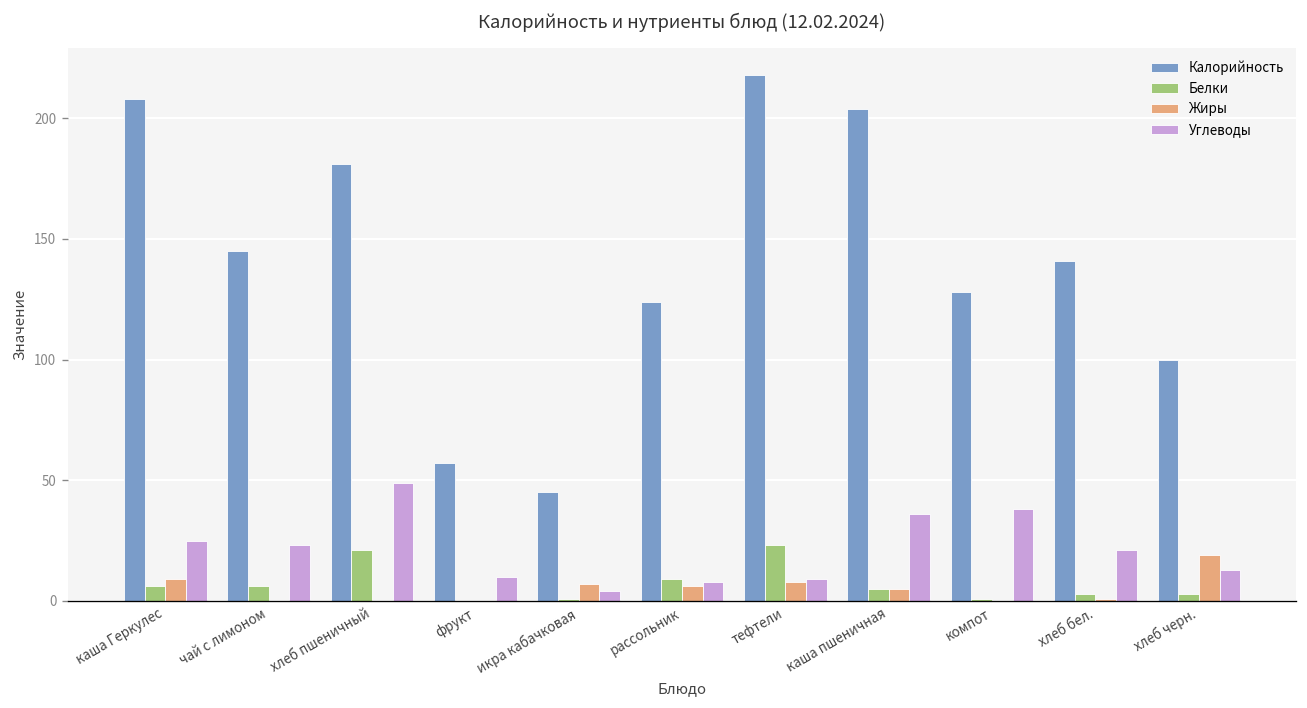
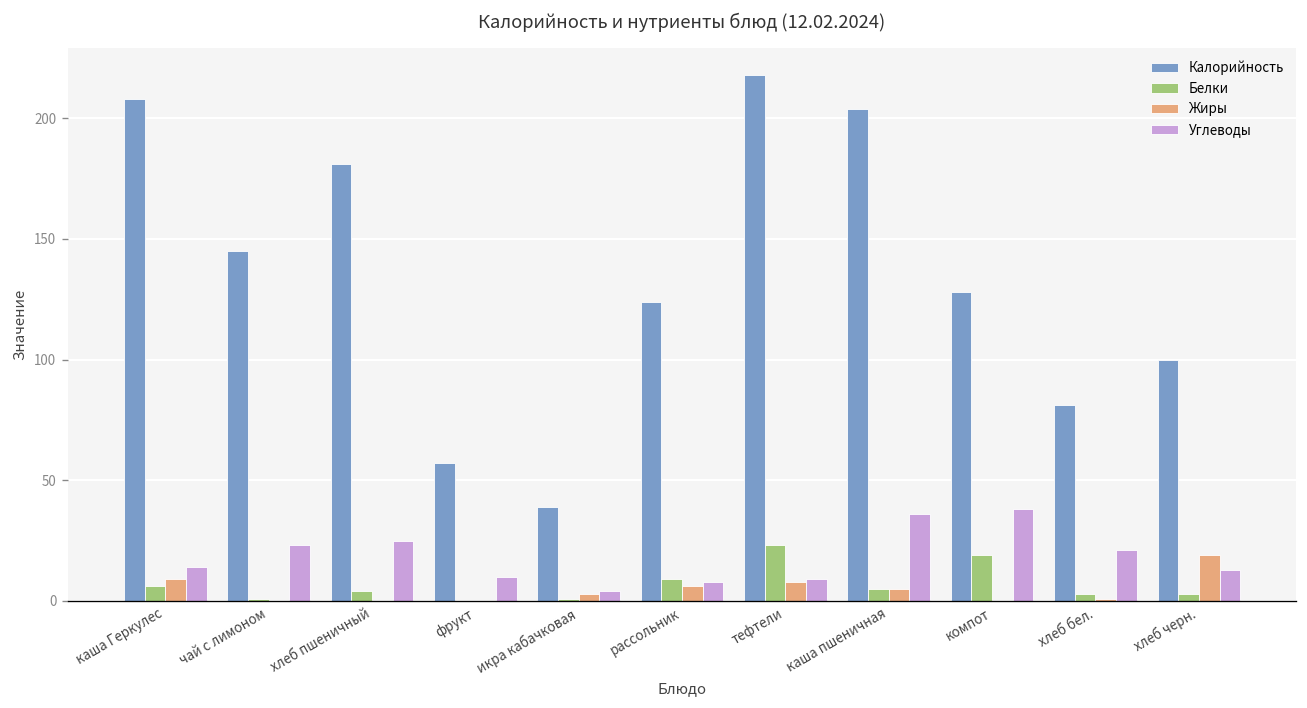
  {
    "Калорийность": {
      "каша Геркулес": 208,
      "чай с лимоном": 145,
      "хлеб пшеничный": 181,
      "фрукт": 57,
-     "икра кабачковая": 45,
+     "икра кабачковая": 39,
      "рассольник": 124,
      "тефтели": 218,
      "каша пшеничная": 204,
      "компот": 128,
-     "хлеб бел.": 141,
+     "хлеб бел.": 81,
      "хлеб черн.": 100
    },
    "Белки": {
      "каша Геркулес": 6,
-     "чай с лимоном": 6,
-     "хлеб пшеничный": 21,
+     "чай с лимоном": 1,
+     "хлеб пшеничный": 4,
      "фрукт": 0,
      "рассольник": 9,
      "тефтели": 23,
      "каша пшеничная": 5,
-     "компот": 1,
+     "компот": 19,
      "хлеб бел.": 3,
      "хлеб черн.": 3
    },
    "Жиры": {
      "каша Геркулес": 9,
      "чай с лимоном": 0,
      "хлеб пшеничный": 0,
      "фрукт": 0,
-     "икра кабачковая": 7,
+     "икра кабачковая": 3,
      "рассольник": 6,
      "тефтели": 8,
      "каша пшеничная": 5,
      "компот": 0,
      "хлеб черн.": 19
    },
    "Углеводы": {
-     "каша Геркулес": 25,
+     "каша Геркулес": 14,
      "чай с лимоном": 23,
-     "хлеб пшеничный": 49,
+     "хлеб пшеничный": 25,
      "фрукт": 10,
      "икра кабачковая": 4,
      "рассольник": 8,
      "тефтели": 9,
      "каша пшеничная": 36,
      "компот": 38,
      "хлеб бел.": 21,
      "хлеб черн.": 13
    }
  }
